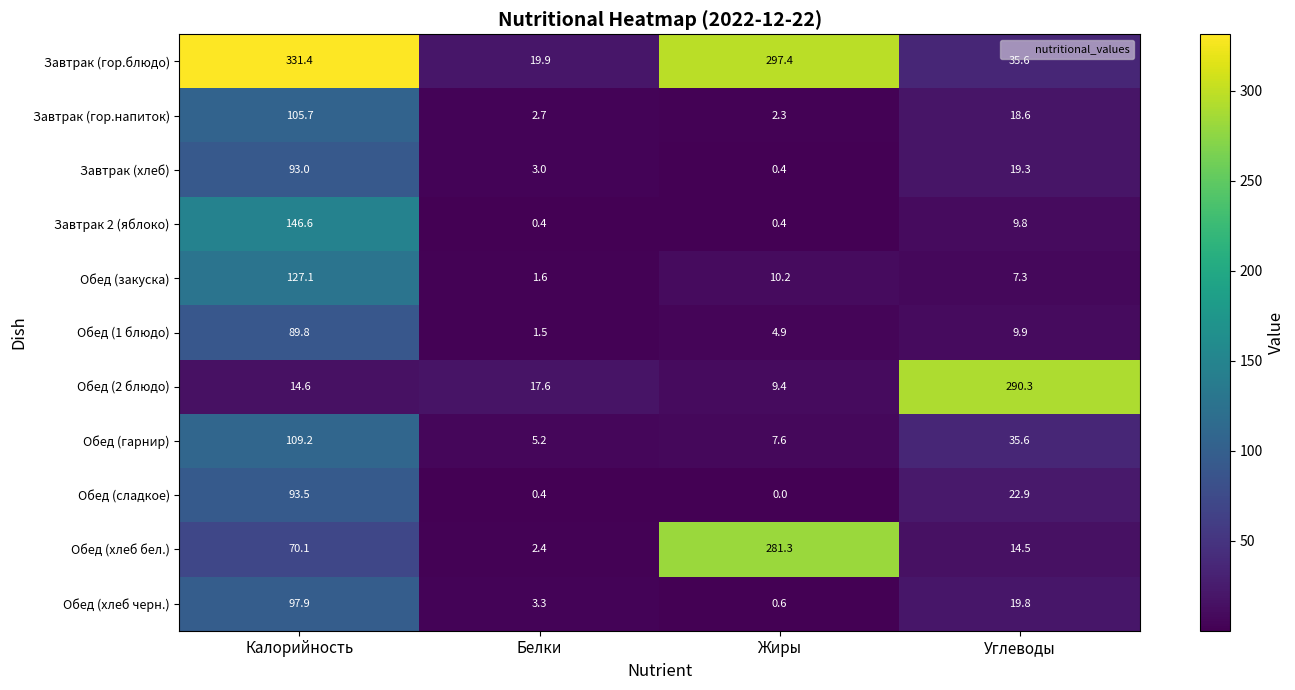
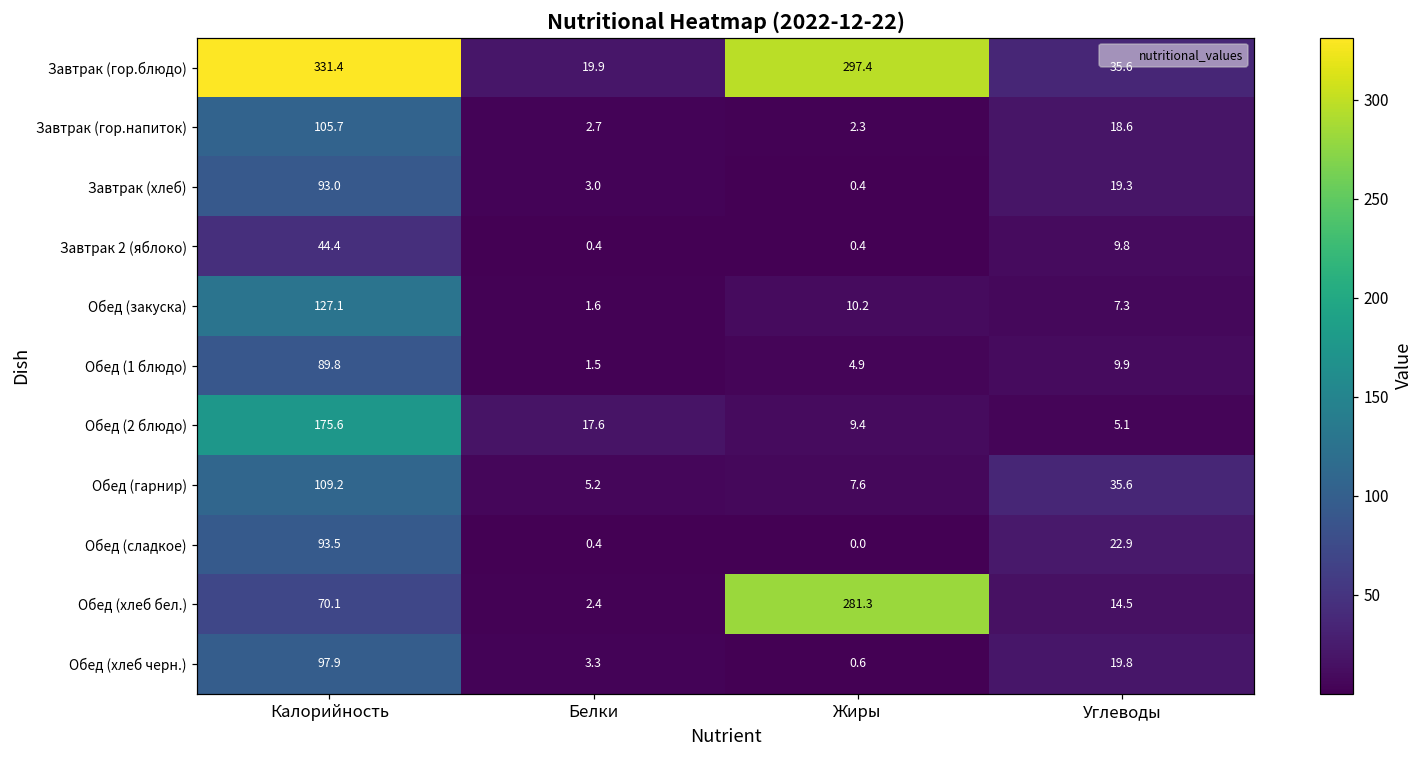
  {
    "Завтрак (гор.блюдо)": {
      "Калорийность": 331.4,
      "Белки": 19.9,
      "Жиры": 297.4
    },
    "Завтрак (гор.напиток)": {
      "Калорийность": 105.7,
      "Белки": 2.7,
      "Жиры": 2.3,
      "Углеводы": 18.6
    },
    "Завтрак (хлеб)": {
      "Калорийность": 93.0,
      "Белки": 3.0,
      "Жиры": 0.4,
      "Углеводы": 19.3
    },
    "Завтрак 2 (яблоко)": {
-     "Калорийность": 146.6,
+     "Калорийность": 44.4,
      "Белки": 0.4,
      "Жиры": 0.4,
      "Углеводы": 9.8
    },
    "Обед (закуска)": {
      "Калорийность": 127.1,
      "Белки": 1.6,
      "Жиры": 10.2,
      "Углеводы": 7.3
    },
    "Обед (1 блюдо)": {
      "Калорийность": 89.8,
      "Белки": 1.5,
      "Жиры": 4.9,
      "Углеводы": 9.9
    },
    "Обед (2 блюдо)": {
-     "Калорийность": 14.6,
+     "Калорийность": 175.6,
      "Белки": 17.6,
      "Жиры": 9.4,
-     "Углеводы": 290.3
+     "Углеводы": 5.1
    },
    "Обед (гарнир)": {
      "Калорийность": 109.2,
      "Белки": 5.2,
      "Жиры": 7.6,
      "Углеводы": 35.6
    },
    "Обед (сладкое)": {
      "Калорийность": 93.5,
      "Белки": 0.4,
      "Жиры": 0.0,
      "Углеводы": 22.9
    },
    "Обед (хлеб бел.)": {
      "Калорийность": 70.1,
      "Белки": 2.4,
      "Жиры": 281.3,
      "Углеводы": 14.5
    },
    "Обед (хлеб черн.)": {
      "Калорийность": 97.9,
      "Белки": 3.3,
      "Жиры": 0.6,
      "Углеводы": 19.8
    }
  }
